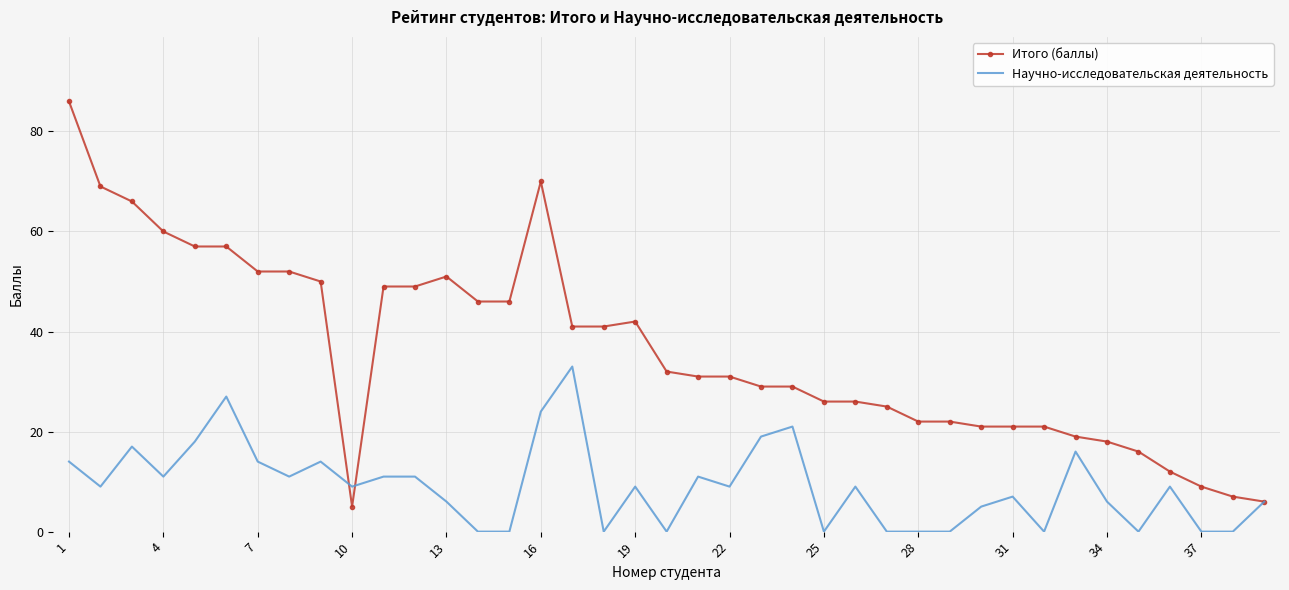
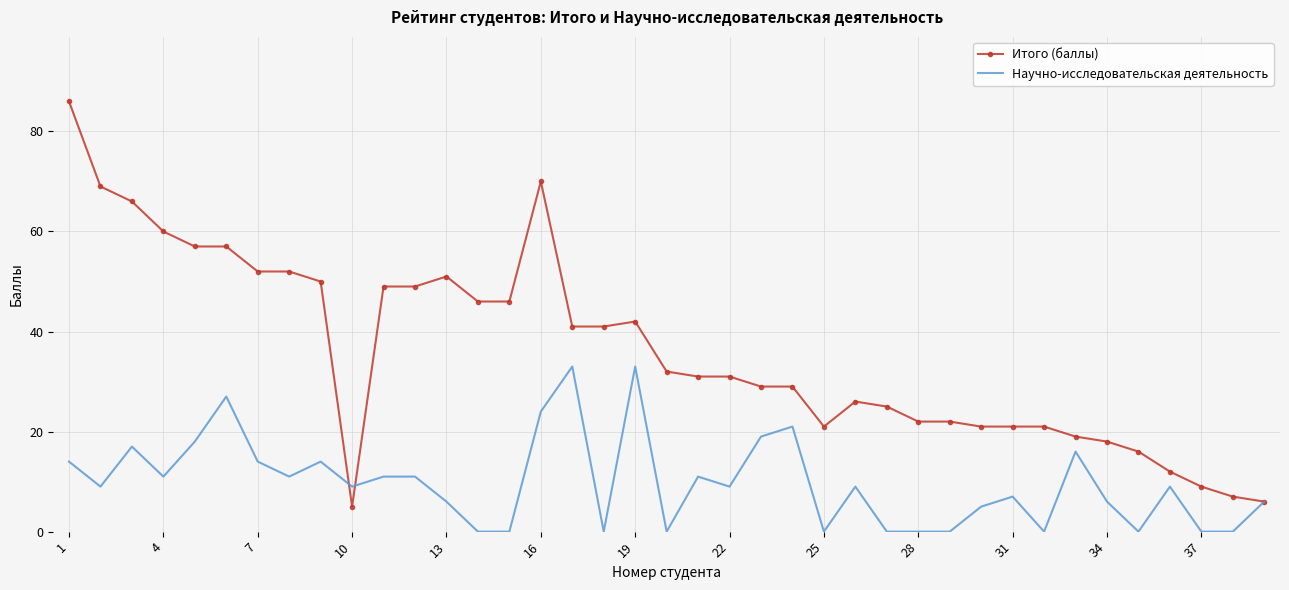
  {
    "Итого (баллы)": {
      "1": 86,
      "4": 60,
      "7": 52,
      "10": 5,
      "13": 51,
      "16": 70,
      "19": 42,
      "22": 31,
-     "25": 26,
+     "25": 21,
      "28": 22,
      "31": 21,
      "34": 18,
      "37": 9
    },
    "Научно-исследовательская деятельность": {
      "1": 14,
      "4": 11,
      "7": 14,
      "10": 9,
      "13": 6,
      "16": 24,
-     "19": 9,
+     "19": 33,
      "22": 9,
      "25": 0,
      "28": 0,
      "31": 7,
      "34": 6,
      "37": 0
    }
  }
